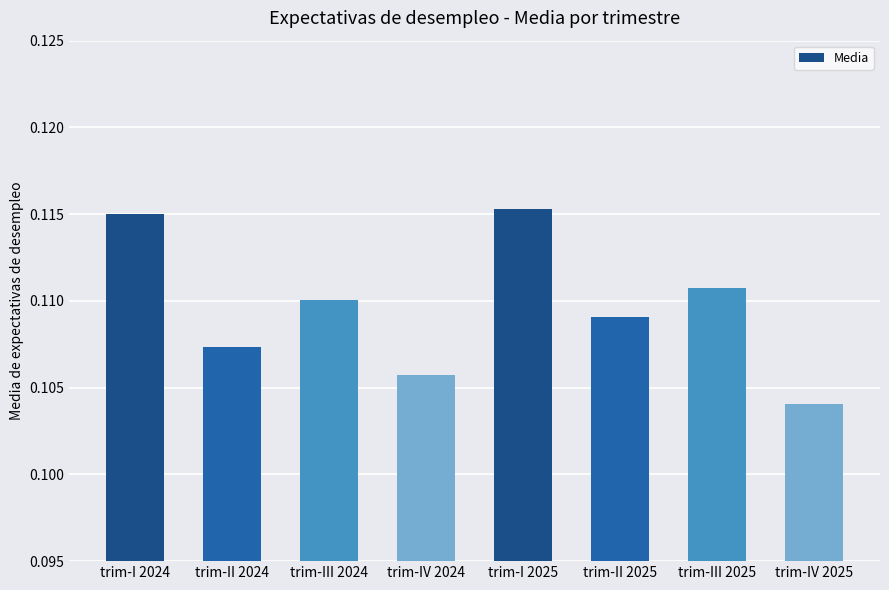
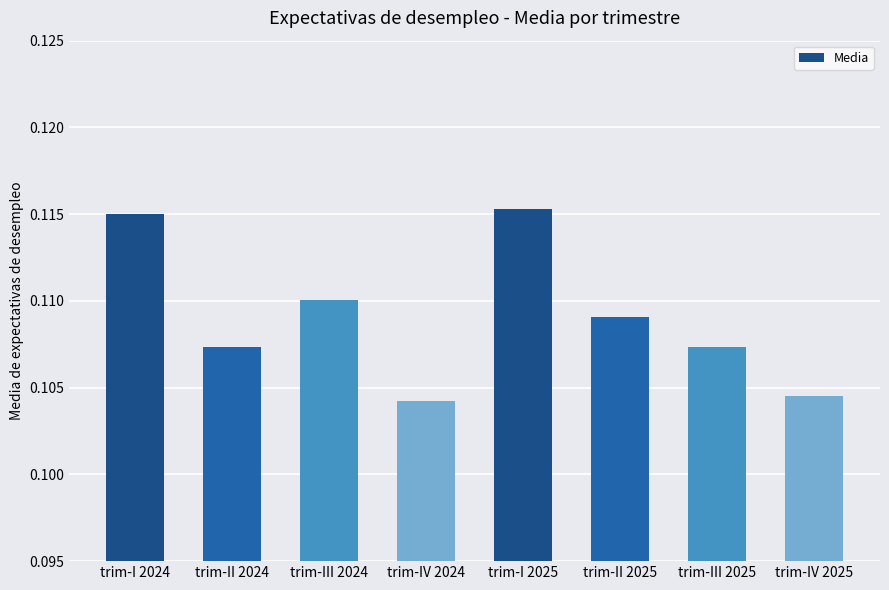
  {
    "trim-I 2024": 0.1150,
    "trim-II 2024": 0.1074,
    "trim-III 2024": 0.1101,
-   "trim-IV 2024": 0.1057,
+   "trim-IV 2024": 0.1042,
    "trim-I 2025": 0.1153,
    "trim-II 2025": 0.1091,
-   "trim-III 2025": 0.1108,
-   "trim-IV 2025": 0.1041
+   "trim-III 2025": 0.1074,
+   "trim-IV 2025": 0.1045
  }
